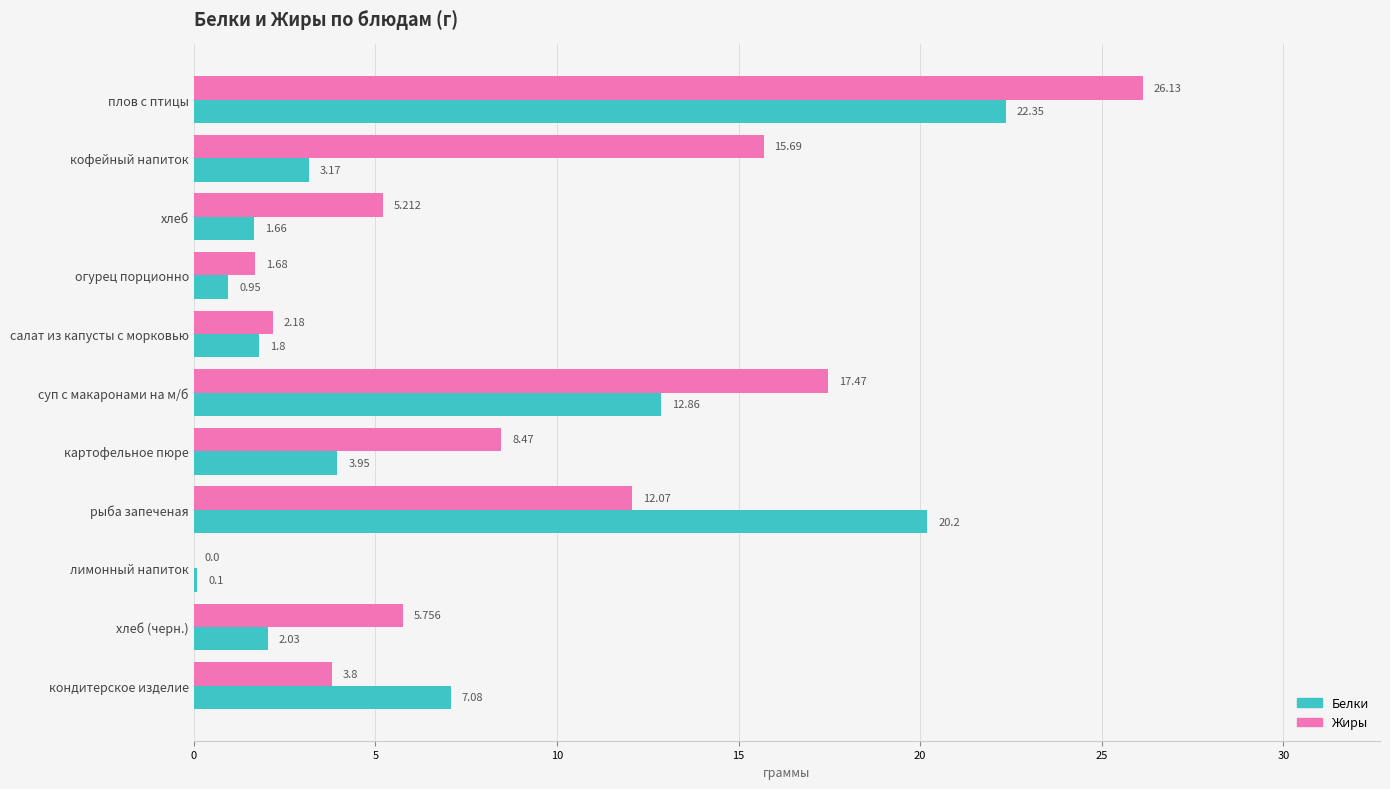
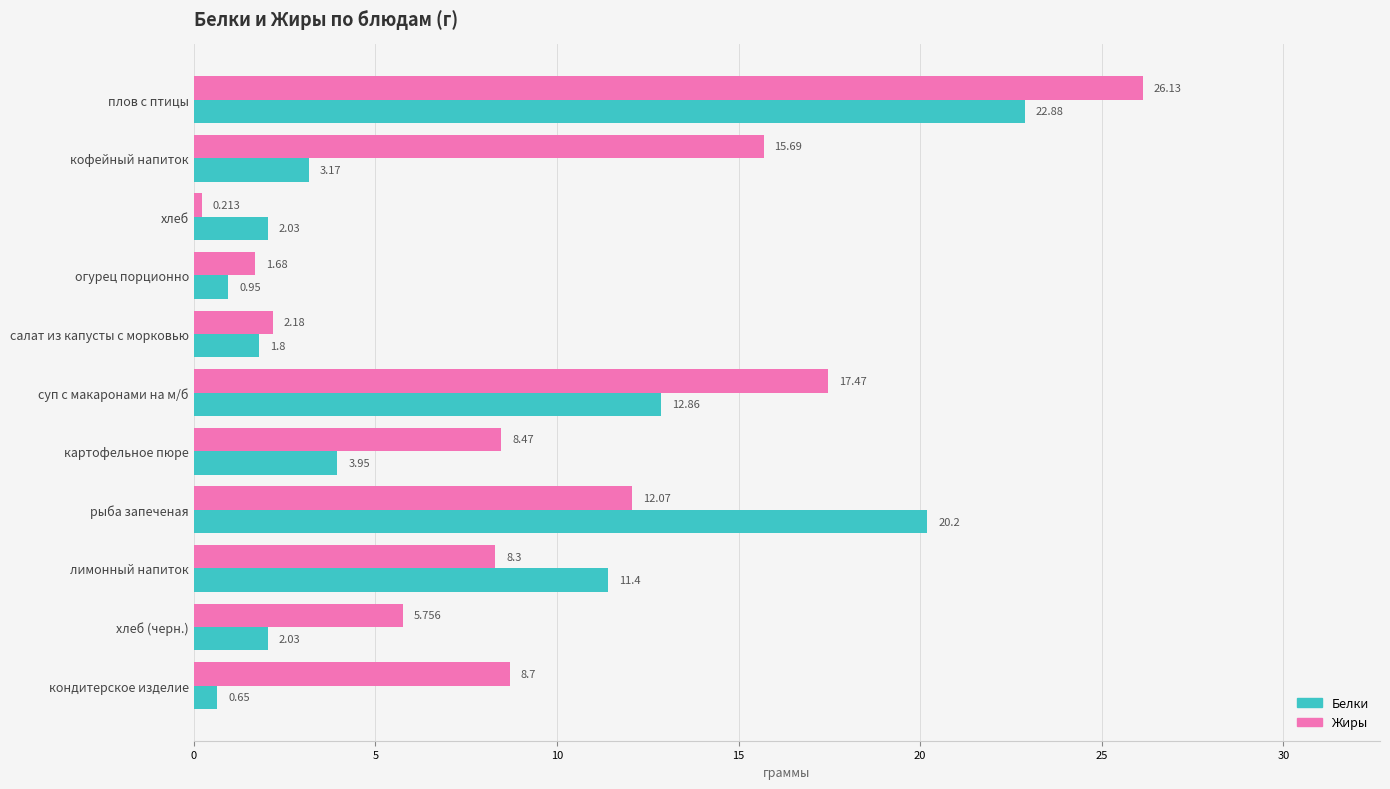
  {
    "Белки": {
-     "плов с птицы": 22.35,
+     "плов с птицы": 22.88,
      "кофейный напиток": 3.17,
-     "хлеб": 1.66,
+     "хлеб": 2.03,
      "огурец порционно": 0.95,
      "салат из капусты с морковью": 1.8,
      "суп с макаронами на м/б": 12.86,
      "картофельное пюре": 3.95,
      "рыба запеченая": 20.2,
-     "лимонный напиток": 0.1,
+     "лимонный напиток": 11.4,
      "хлеб (черн.)": 2.03,
-     "кондитерское изделие": 7.08
+     "кондитерское изделие": 0.65
    },
    "Жиры": {
      "плов с птицы": 26.13,
      "кофейный напиток": 15.69,
-     "хлеб": 5.212,
+     "хлеб": 0.213,
      "огурец порционно": 1.68,
      "салат из капусты с морковью": 2.18,
      "суп с макаронами на м/б": 17.47,
      "картофельное пюре": 8.47,
      "рыба запеченая": 12.07,
-     "лимонный напиток": 0.0,
+     "лимонный напиток": 8.3,
      "хлеб (черн.)": 5.756,
-     "кондитерское изделие": 3.8
+     "кондитерское изделие": 8.7
    }
  }
